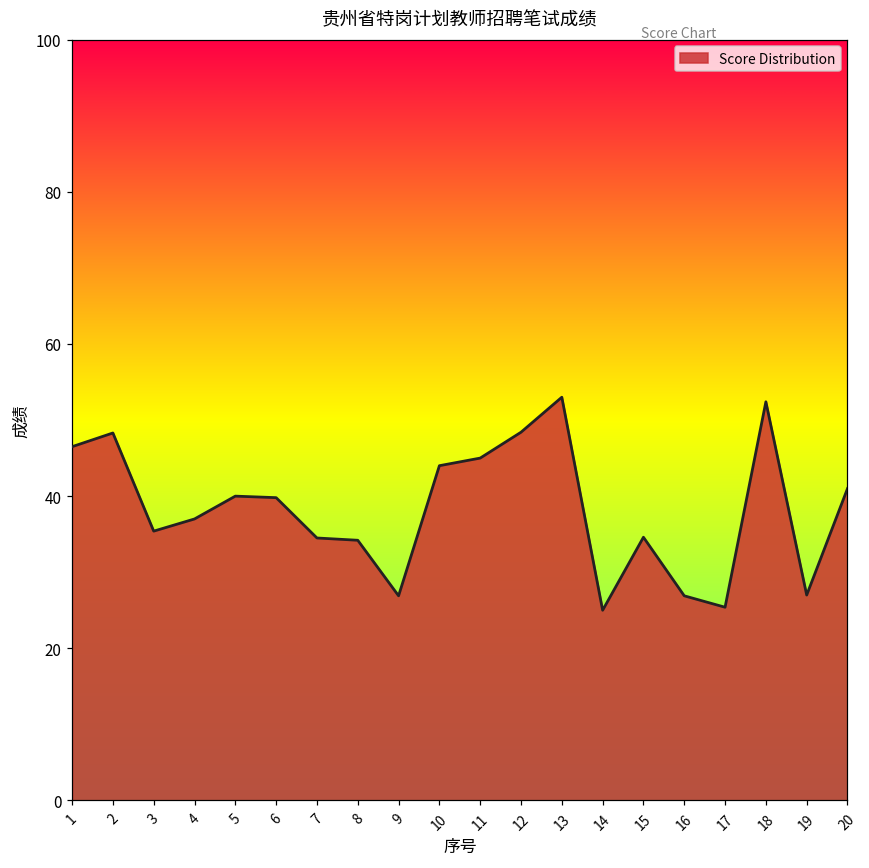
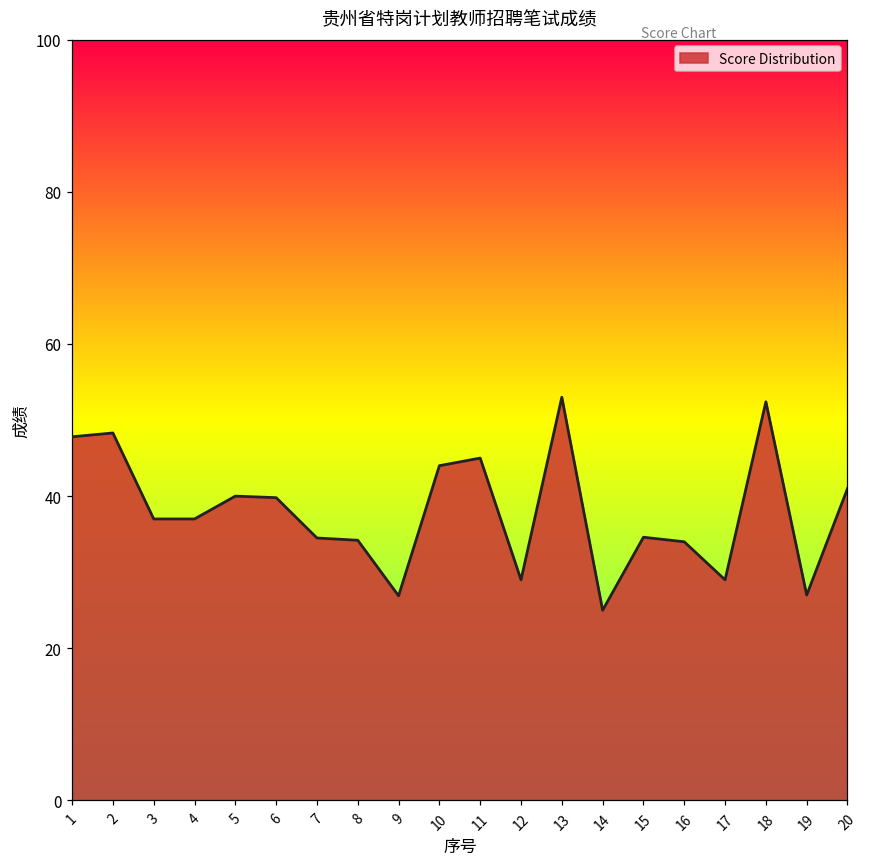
  {
-   "1": 47,
+   "1": 48,
    "2": 48,
-   "3": 35,
+   "3": 37,
    "4": 37,
    "5": 40,
    "6": 40,
    "7": 35,
    "8": 34,
    "9": 27,
    "10": 44,
    "11": 45,
-   "12": 48,
+   "12": 29,
    "13": 53,
    "14": 25,
    "15": 35,
-   "16": 27,
-   "17": 25,
+   "16": 34,
+   "17": 29,
    "18": 52,
    "19": 27,
    "20": 41
  }
